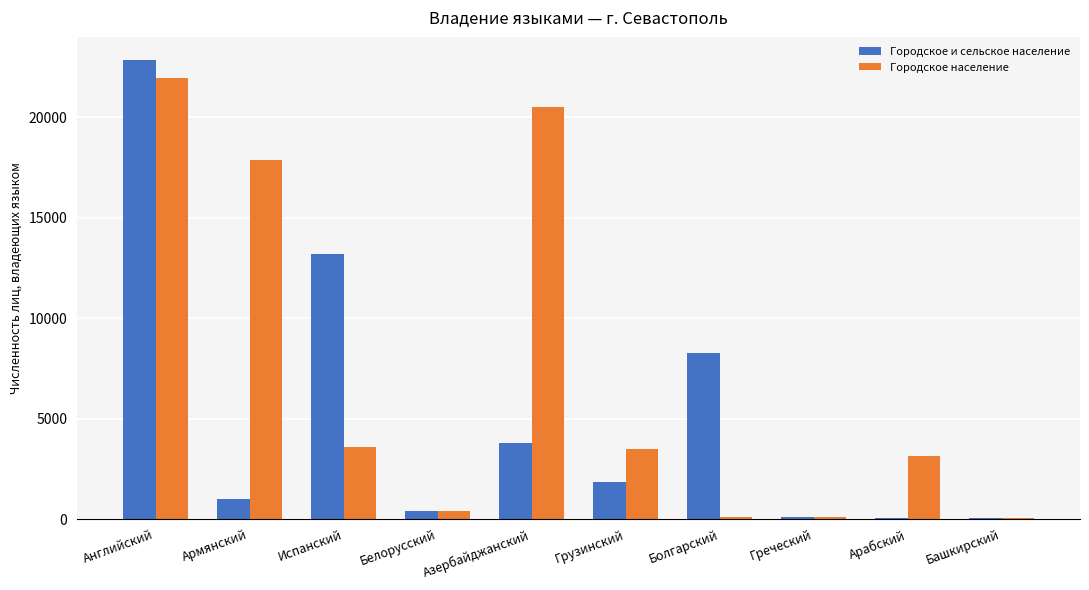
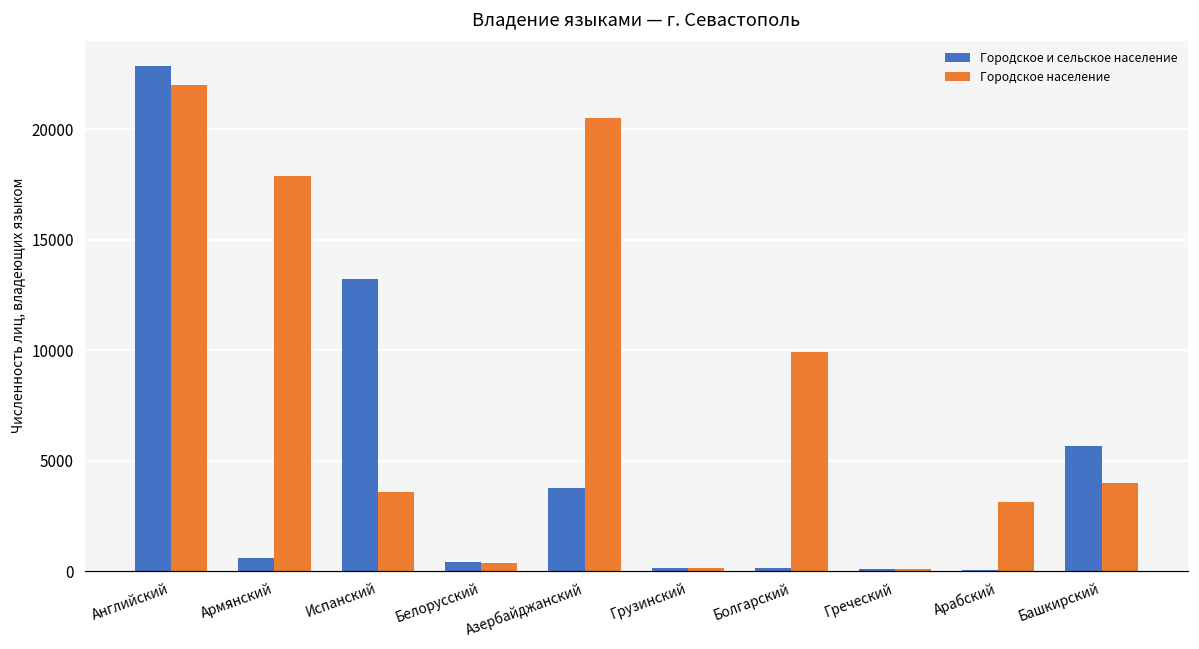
  {
    "Городское и сельское население": {
      "Английский": 22900,
-     "Армянский": 1000,
+     "Армянский": 600,
      "Испанский": 13200,
      "Белорусский": 400,
      "Азербайджанский": 3800,
-     "Грузинский": 1800,
-     "Болгарский": 8300,
-     "Башкирский": 0
+     "Грузинский": 200,
+     "Болгарский": 100,
+     "Башкирский": 5700
    },
    "Городское население": {
      "Английский": 22000,
      "Армянский": 17900,
      "Испанский": 3600,
      "Белорусский": 400,
      "Азербайджанский": 20500,
-     "Грузинский": 3500,
-     "Болгарский": 100,
+     "Грузинский": 100,
+     "Болгарский": 9900,
      "Арабский": 3100,
-     "Башкирский": 0
+     "Башкирский": 4000
    }
  }
